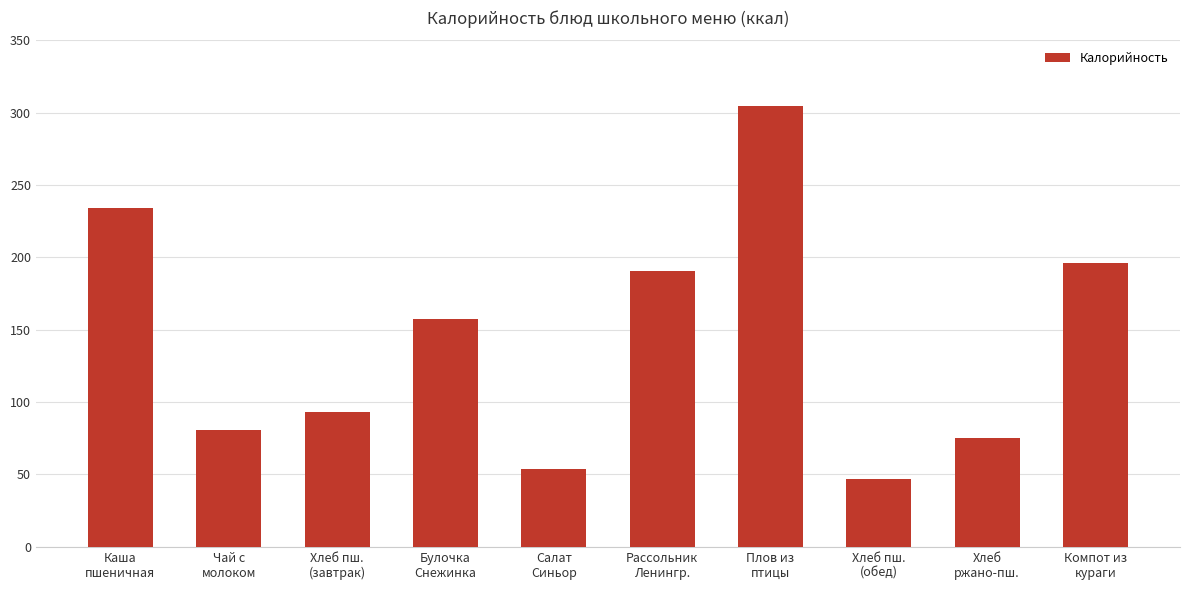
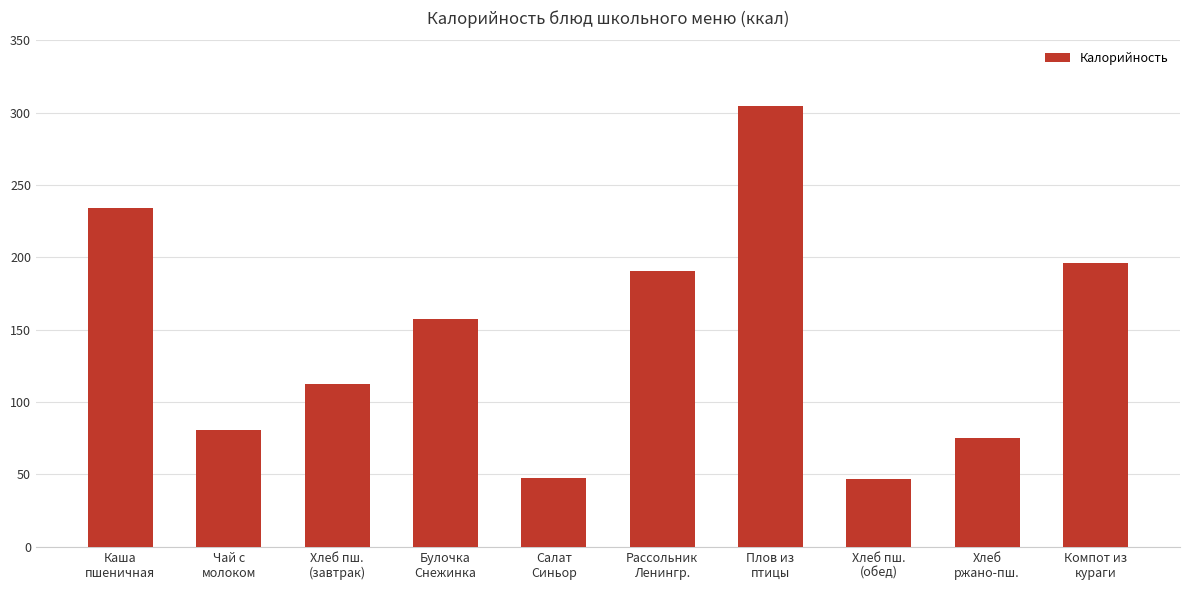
  {
    "Каша пшеничная": 234,
    "Чай с молоком": 81,
-   "Хлеб пш. (завтрак)": 94,
+   "Хлеб пш. (завтрак)": 113,
    "Булочка Снежинка": 157,
-   "Салат Синьор": 54,
+   "Салат Синьор": 48,
    "Рассольник Ленингр.": 191,
    "Плов из птицы": 305,
    "Хлеб пш. (обед)": 47,
    "Хлеб ржано-пш.": 75,
    "Компот из кураги": 196
  }
